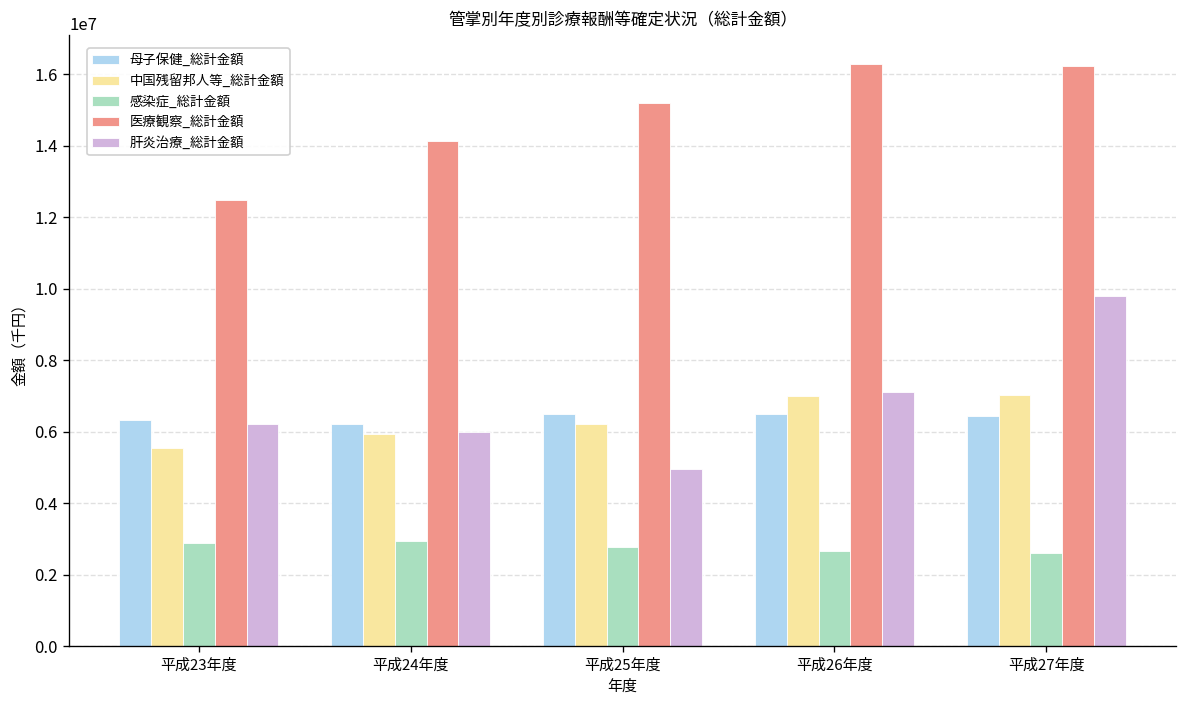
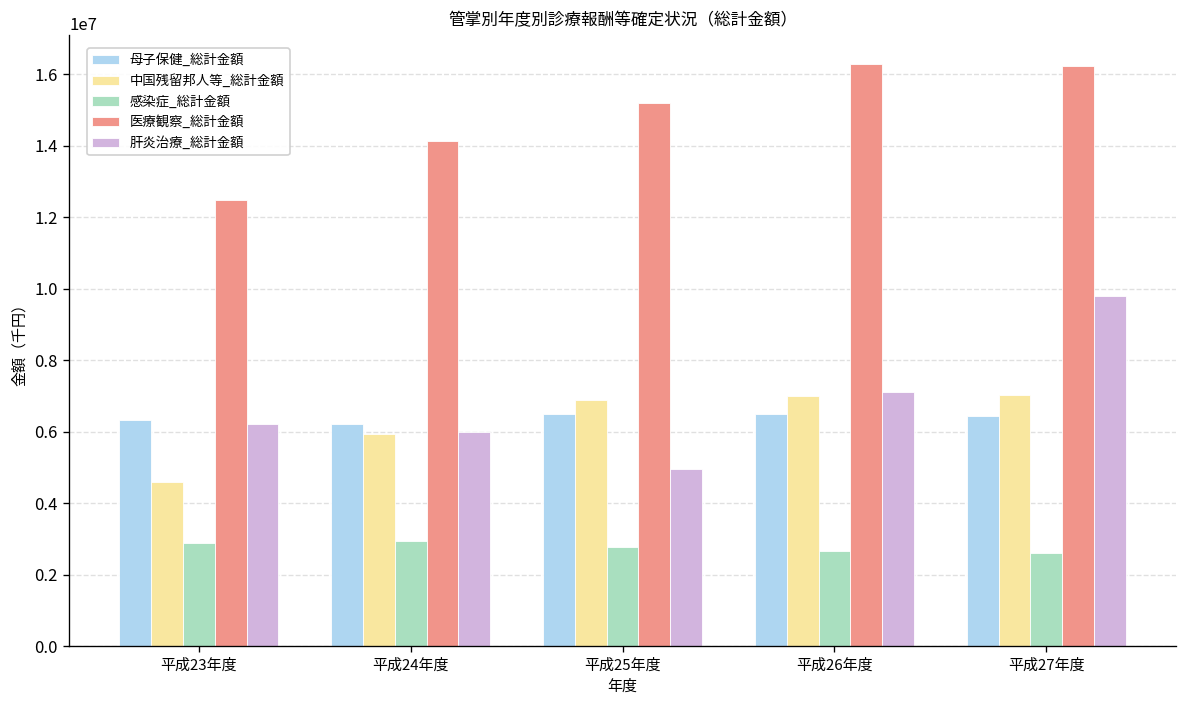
  {
    "中国残留邦人等_総計金額": {
-     "平成23年度": 5500000,
+     "平成23年度": 4600000,
      "平成24年度": 5900000,
-     "平成25年度": 6200000,
+     "平成25年度": 6900000,
      "平成26年度": 7000000,
      "平成27年度": 7000000
    },
    "医療観察_総計金額": {
      "平成23年度": 12500000,
      "平成24年度": 14100000,
      "平成25年度": 15200000,
      "平成26年度": 16300000,
      "平成27年度": 16200000
    }
  }
